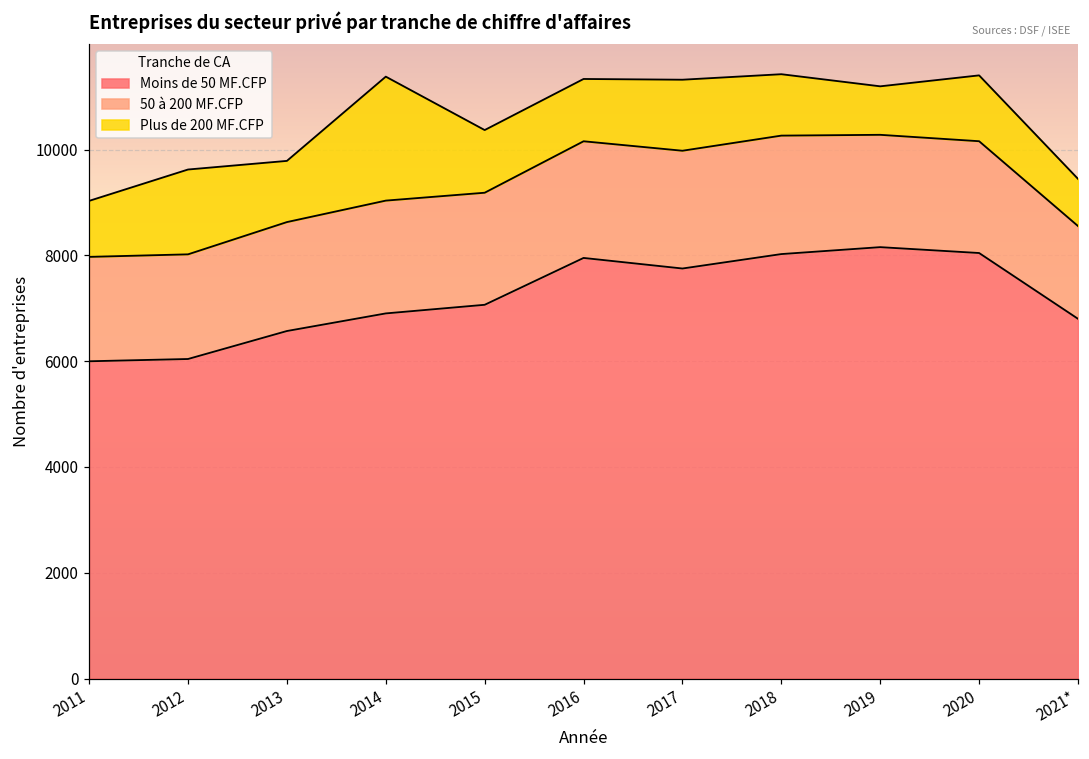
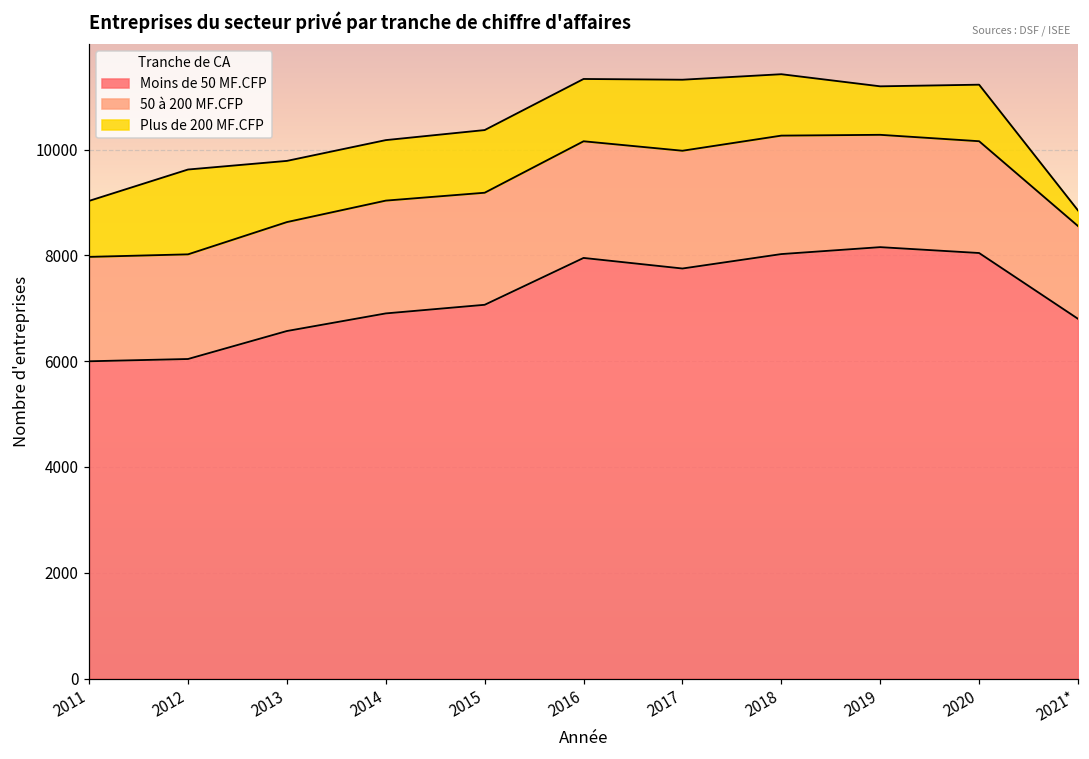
  {
    "Plus de 200 MF.CFP": {
      "2011": 1100,
      "2012": 1600,
      "2013": 1200,
-     "2014": 2300,
+     "2014": 1100,
      "2015": 1200,
      "2016": 1200,
      "2017": 1300,
      "2018": 1200,
      "2019": 900,
-     "2020": 1200,
-     "2021*": 900
+     "2020": 1100,
+     "2021*": 300
    }
  }
